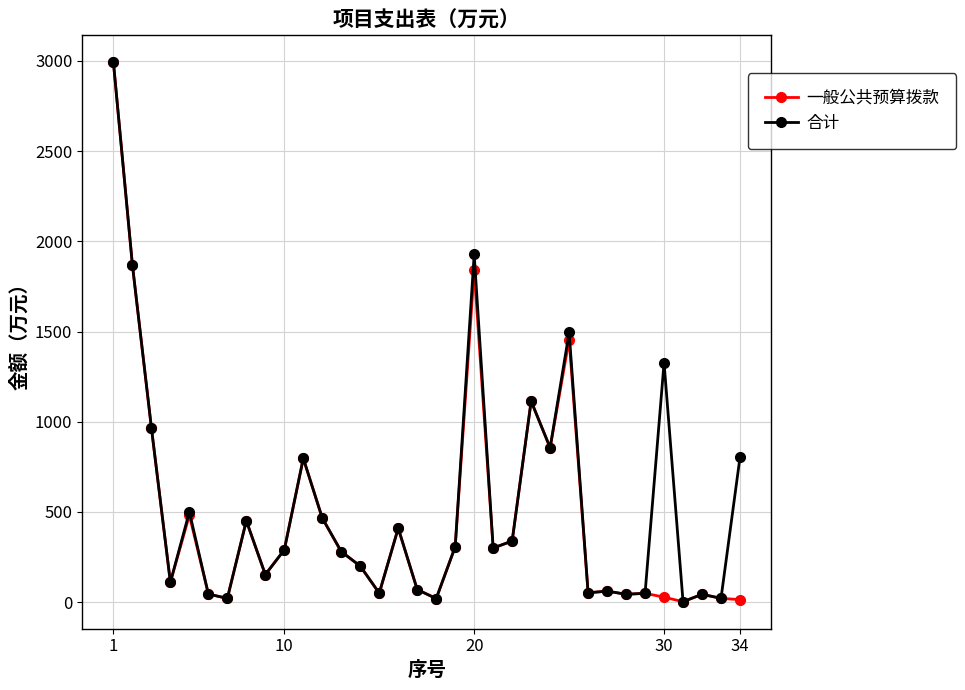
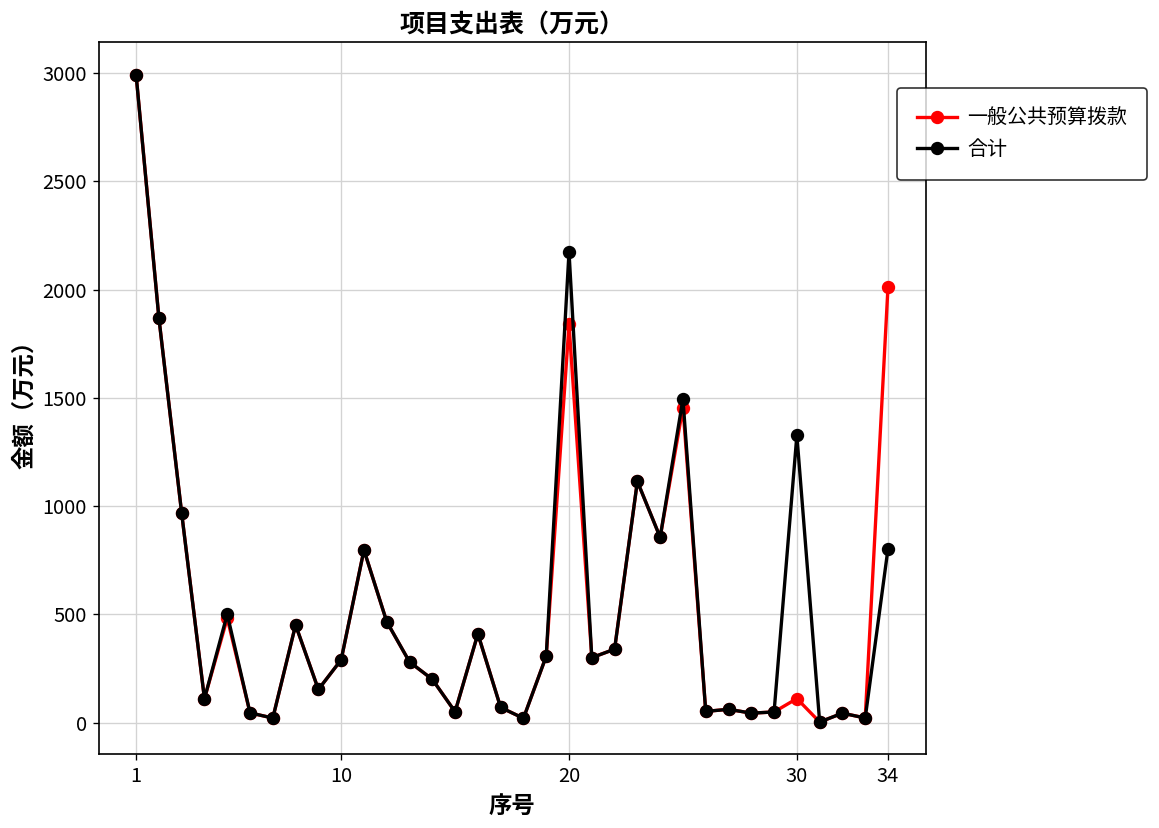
  {
    "一般公共预算拨款": {
      "20": 1840,
-     "30": 30,
-     "34": 10
+     "30": 110,
+     "34": 2010
    },
    "合计": {
-     "20": 1930,
+     "20": 2170,
      "30": 1330,
      "34": 800
    }
  }
